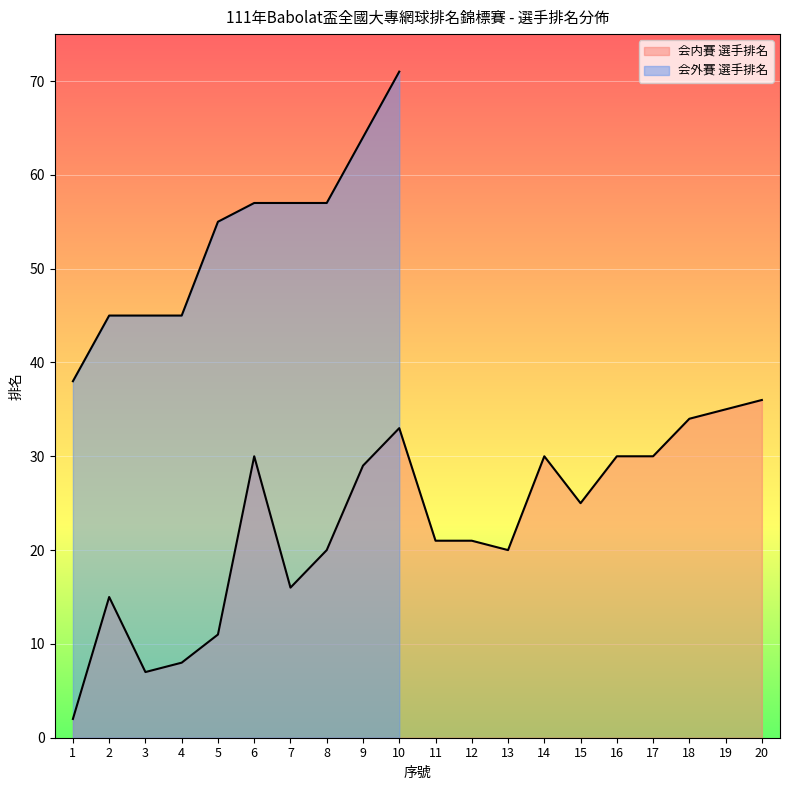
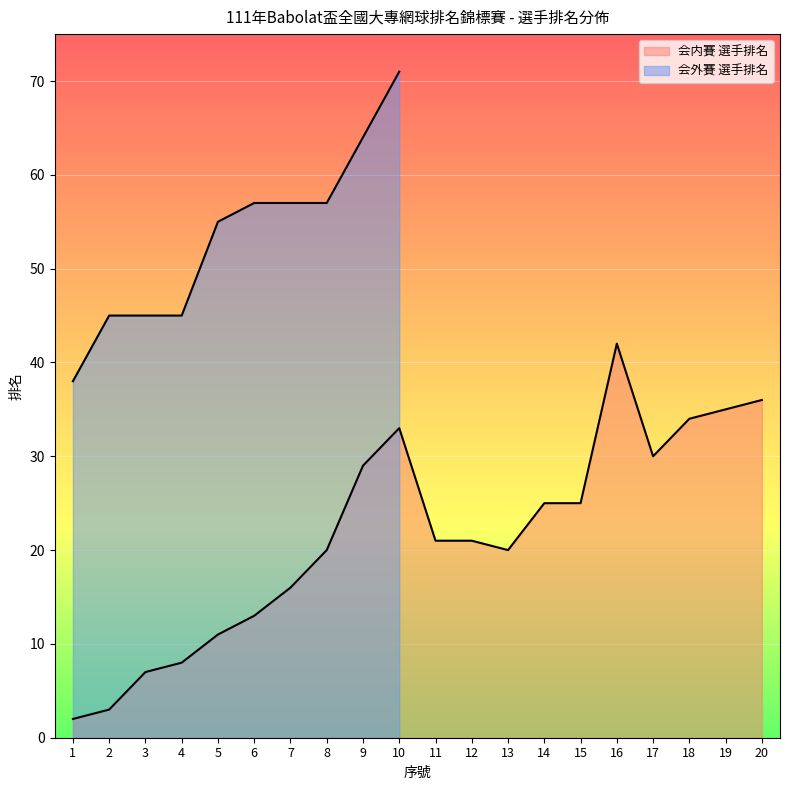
  {
    "会内賽 選手排名": {
      "1": 2,
-     "2": 15,
+     "2": 3,
      "3": 7,
      "4": 8,
      "5": 11,
-     "6": 30,
+     "6": 13,
      "7": 16,
      "8": 20,
      "9": 29,
      "10": 33,
      "11": 21,
      "12": 21,
      "13": 20,
-     "14": 30,
+     "14": 25,
      "15": 25,
-     "16": 30,
+     "16": 42,
      "17": 30,
      "18": 34,
      "19": 35,
      "20": 36
    },
    "会外賽 選手排名": {
      "1": 38,
      "2": 45,
      "3": 45,
      "4": 45,
      "5": 55,
      "6": 57,
      "7": 57,
      "8": 57,
      "9": 64,
      "10": 71
    }
  }
